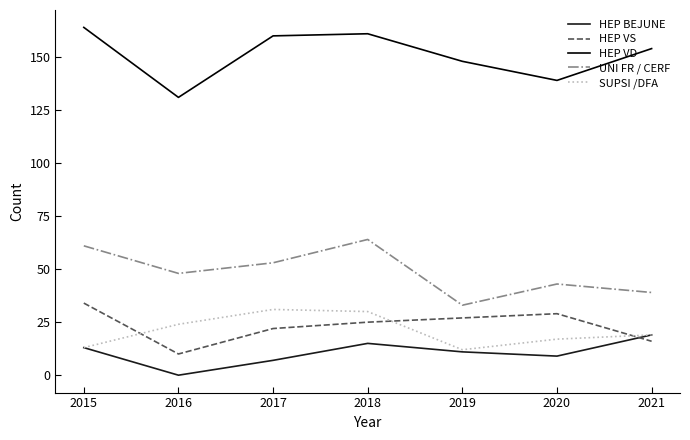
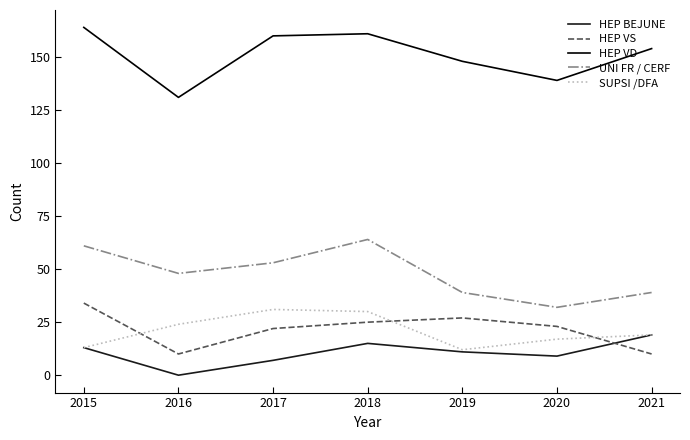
  {
    "HEP VS": {
      "2015": 34,
      "2016": 10,
      "2017": 22,
      "2018": 25,
      "2019": 27,
-     "2020": 29,
-     "2021": 16
+     "2020": 23,
+     "2021": 10
    },
    "UNI FR / CERF": {
      "2015": 61,
      "2016": 48,
      "2017": 53,
      "2018": 64,
-     "2019": 33,
-     "2020": 43,
+     "2019": 39,
+     "2020": 32,
      "2021": 39
    },
    "SUPSI /DFA": {
      "2016": 24,
      "2017": 31,
      "2018": 30,
      "2020": 17
    }
  }
